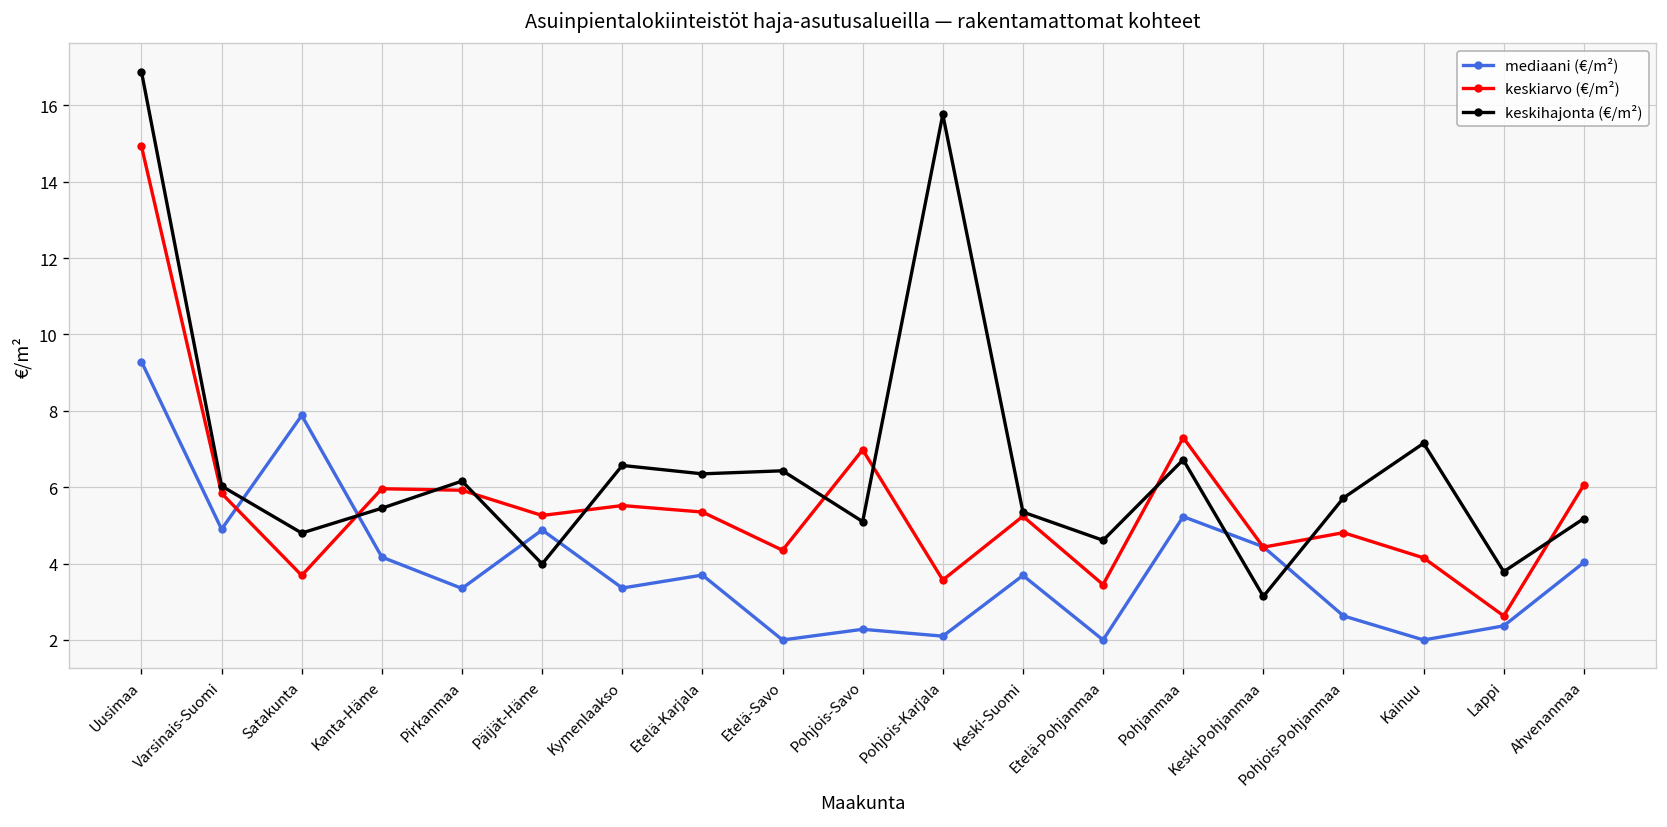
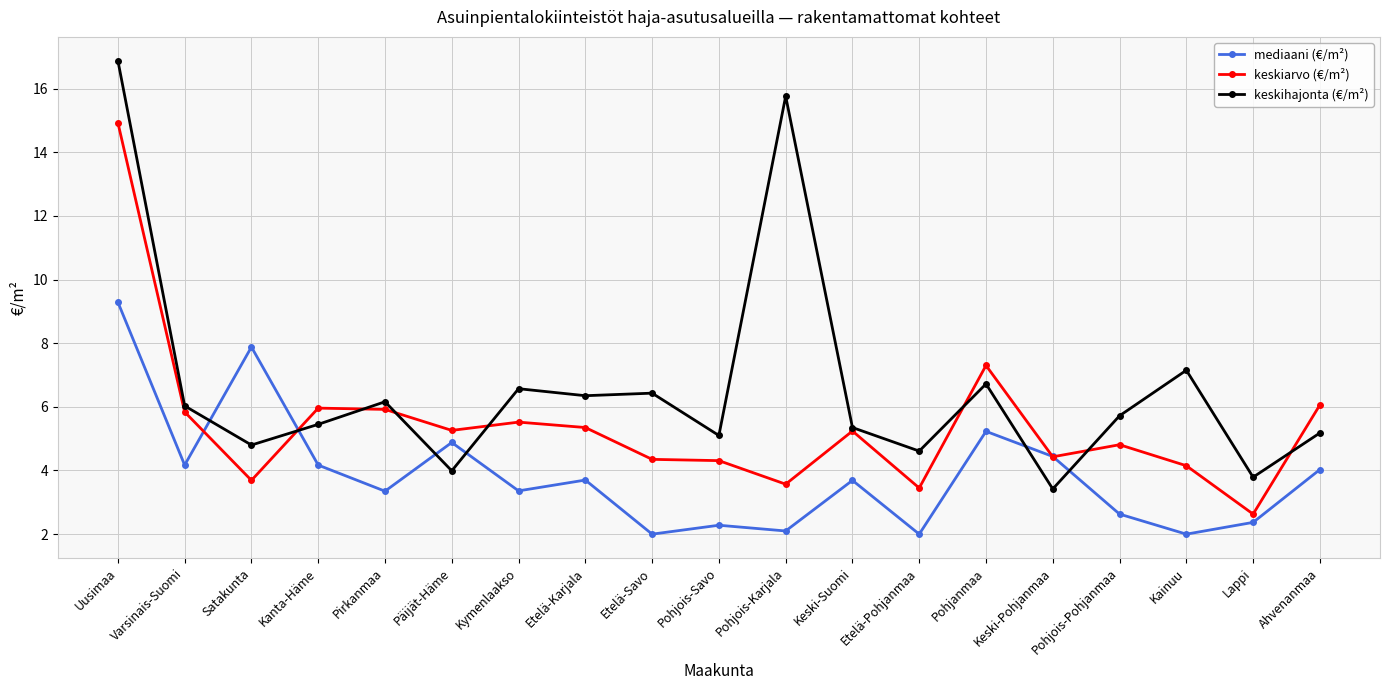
  {
    "mediaani (€/m²)": {
      "Uusimaa": 9.3,
-     "Varsinais-Suomi": 4.9,
+     "Varsinais-Suomi": 4.2,
      "Satakunta": 7.9,
      "Kanta-Häme": 4.2,
      "Pirkanmaa": 3.4,
      "Päijät-Häme": 4.9,
      "Kymenlaakso": 3.4,
      "Etelä-Karjala": 3.7,
      "Etelä-Savo": 2.0,
      "Pohjois-Savo": 2.3,
      "Pohjois-Karjala": 2.1,
      "Keski-Suomi": 3.7,
      "Etelä-Pohjanmaa": 2.0,
      "Pohjanmaa": 5.2,
      "Pohjois-Pohjanmaa": 2.6,
      "Kainuu": 2.0,
      "Lappi": 2.4,
      "Ahvenanmaa": 4.0
    },
    "keskiarvo (€/m²)": {
      "Uusimaa": 14.9,
      "Varsinais-Suomi": 5.8,
      "Satakunta": 3.7,
      "Kanta-Häme": 6.0,
      "Pirkanmaa": 5.9,
      "Päijät-Häme": 5.3,
      "Kymenlaakso": 5.5,
      "Etelä-Karjala": 5.4,
      "Etelä-Savo": 4.4,
-     "Pohjois-Savo": 7.0,
+     "Pohjois-Savo": 4.3,
      "Pohjois-Karjala": 3.6,
      "Keski-Suomi": 5.2,
      "Etelä-Pohjanmaa": 3.5,
      "Pohjanmaa": 7.3,
      "Pohjois-Pohjanmaa": 4.8,
      "Kainuu": 4.2,
      "Lappi": 2.6,
      "Ahvenanmaa": 6.1
    },
    "keskihajonta (€/m²)": {
      "Uusimaa": 16.9,
      "Varsinais-Suomi": 6.0,
      "Satakunta": 4.8,
      "Kanta-Häme": 5.5,
      "Pirkanmaa": 6.2,
      "Päijät-Häme": 4.0,
      "Kymenlaakso": 6.6,
      "Etelä-Karjala": 6.4,
      "Etelä-Savo": 6.4,
      "Pohjois-Savo": 5.1,
      "Pohjois-Karjala": 15.8,
      "Keski-Suomi": 5.4,
      "Etelä-Pohjanmaa": 4.6,
      "Pohjanmaa": 6.7,
-     "Keski-Pohjanmaa": 3.1,
+     "Keski-Pohjanmaa": 3.4,
      "Pohjois-Pohjanmaa": 5.7,
      "Kainuu": 7.2,
      "Lappi": 3.8,
      "Ahvenanmaa": 5.2
    }
  }
